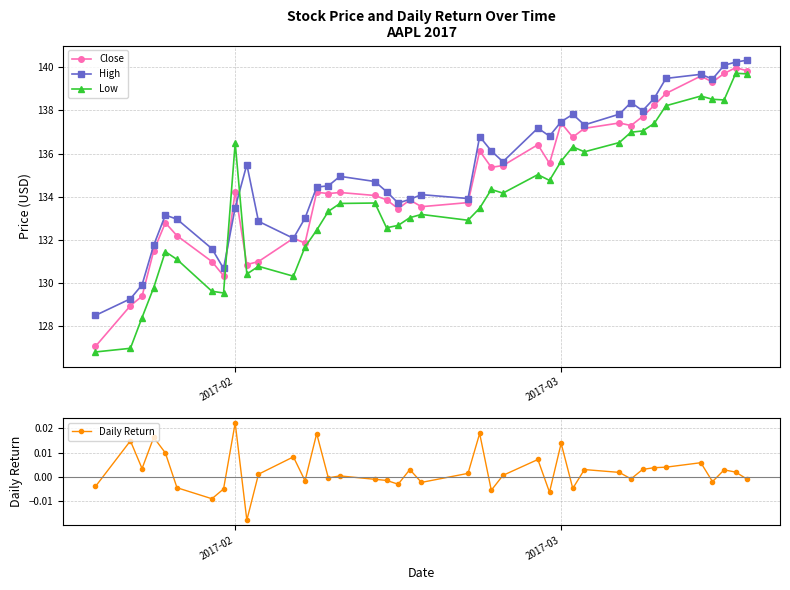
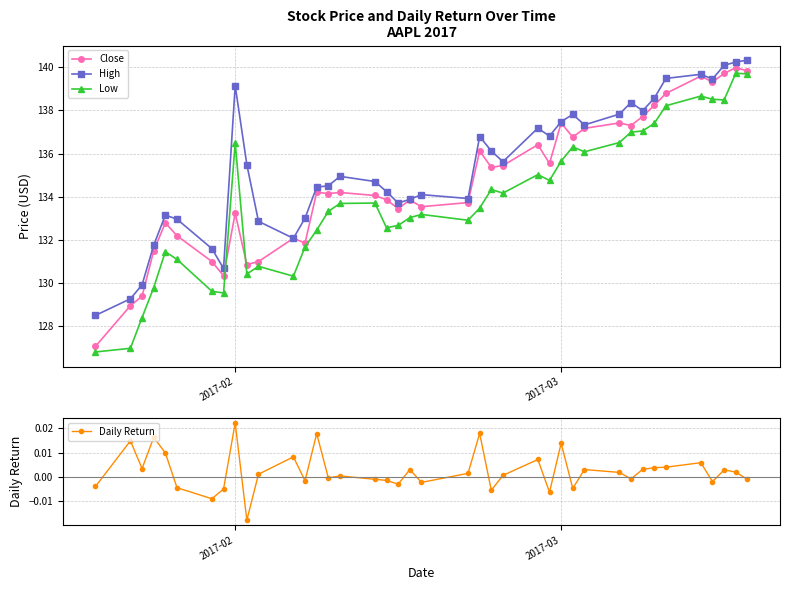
  {
    "Stock Price and Daily Return Over Time AAPL 2017": {
      "Close": {
-       "2017-02": 134.2
+       "2017-02": 133.2
      },
      "High": {
-       "2017-02": 133.5
+       "2017-02": 139.2
      },
      "Low": {
        "2017-02": 136.5,
        "2017-03": 135.6
      }
    }
  }
